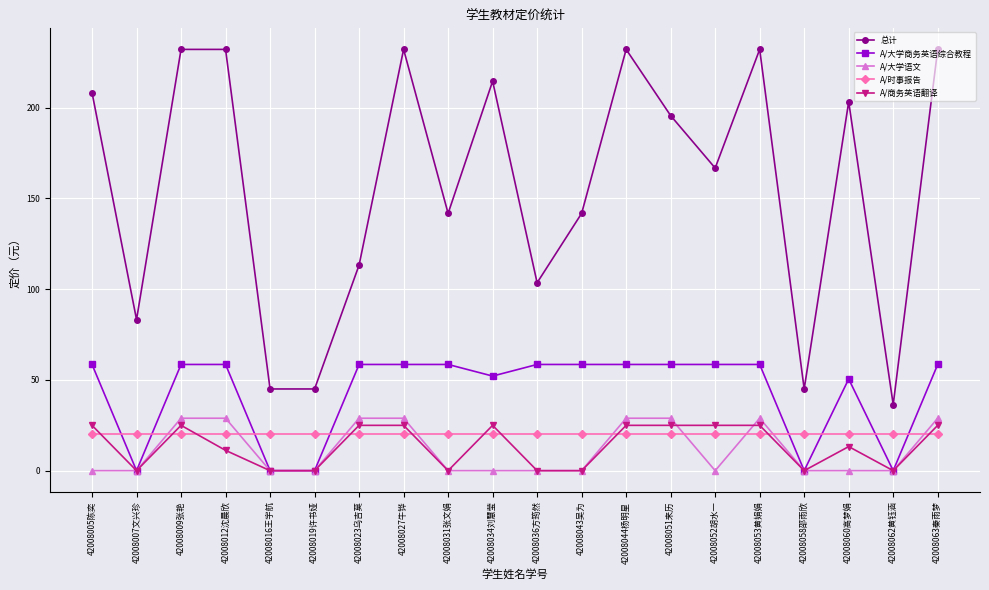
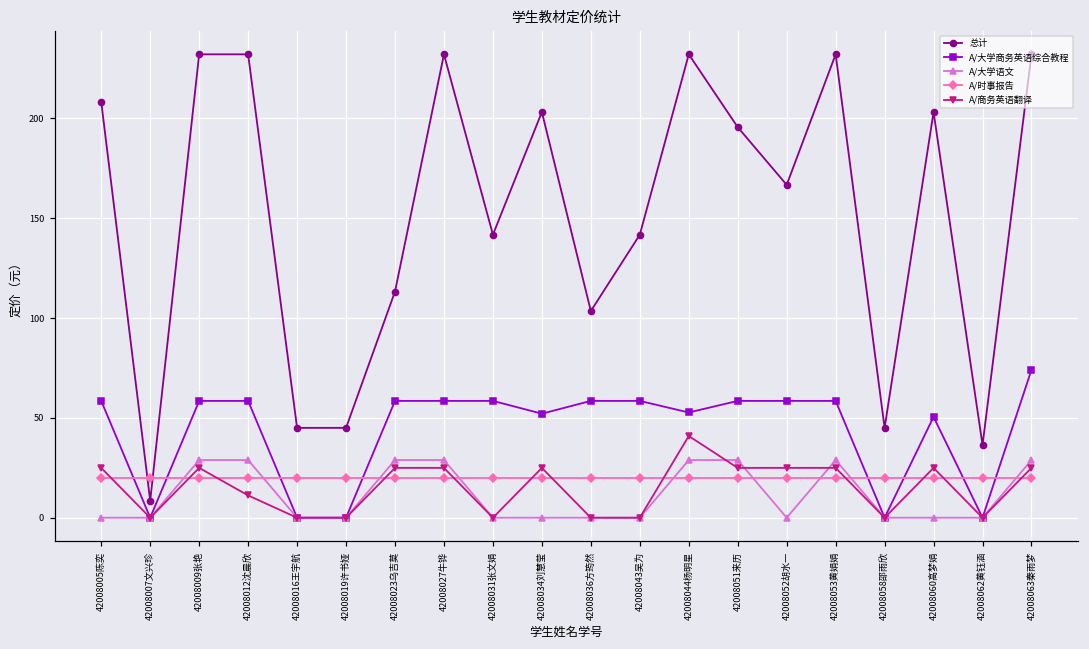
  {
    "总计": {
      "42008005陈奕": 208,
-     "42008007文兴珍": 83,
+     "42008007文兴珍": 9,
      "42008009张艳": 232,
      "42008012沈晨欣": 232,
      "42008016王宇航": 45,
      "42008019许书娅": 45,
      "42008023乌吉莫": 113,
      "42008027牛铧": 232,
      "42008031张文娟": 142,
-     "42008034刘慧莹": 215,
+     "42008034刘慧莹": 203,
      "42008036方筠然": 104,
      "42008043吴为": 142,
      "42008044杨明星": 232,
      "42008051来历": 196,
      "42008052胡水一": 167,
      "42008053黄娟娟": 232,
      "42008058邵雨欣": 45,
      "42008060高梦娟": 203,
      "42008062黄钰涵": 36
    },
    "A/大学商务英语综合教程": {
      "42008005陈奕": 59,
      "42008009张艳": 59,
      "42008012沈晨欣": 59,
      "42008023乌吉莫": 59,
      "42008027牛铧": 59,
      "42008031张文娟": 59,
      "42008034刘慧莹": 52,
      "42008036方筠然": 59,
      "42008043吴为": 59,
-     "42008044杨明星": 59,
+     "42008044杨明星": 53,
      "42008051来历": 59,
      "42008052胡水一": 59,
      "42008053黄娟娟": 59,
      "42008060高梦娟": 51,
-     "42008063秦雨梦": 59
+     "42008063秦雨梦": 74
    },
    "A/商务英语翻译": {
      "42008005陈奕": 25,
      "42008009张艳": 25,
      "42008012沈晨欣": 11,
      "42008023乌吉莫": 25,
      "42008027牛铧": 25,
      "42008034刘慧莹": 25,
-     "42008044杨明星": 25,
+     "42008044杨明星": 41,
      "42008051来历": 25,
      "42008052胡水一": 25,
      "42008053黄娟娟": 25,
-     "42008060高梦娟": 13,
+     "42008060高梦娟": 25,
      "42008063秦雨梦": 25
    }
  }
